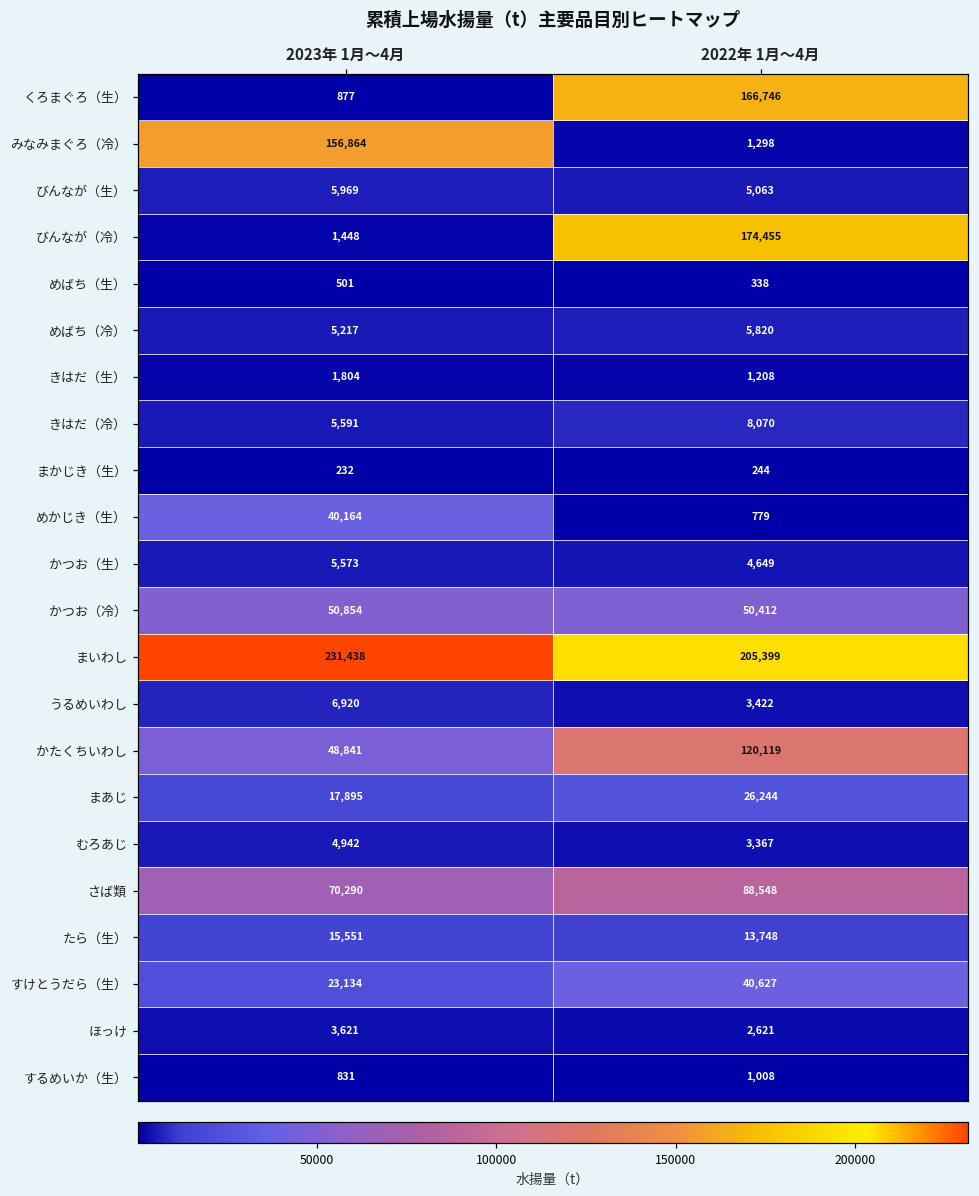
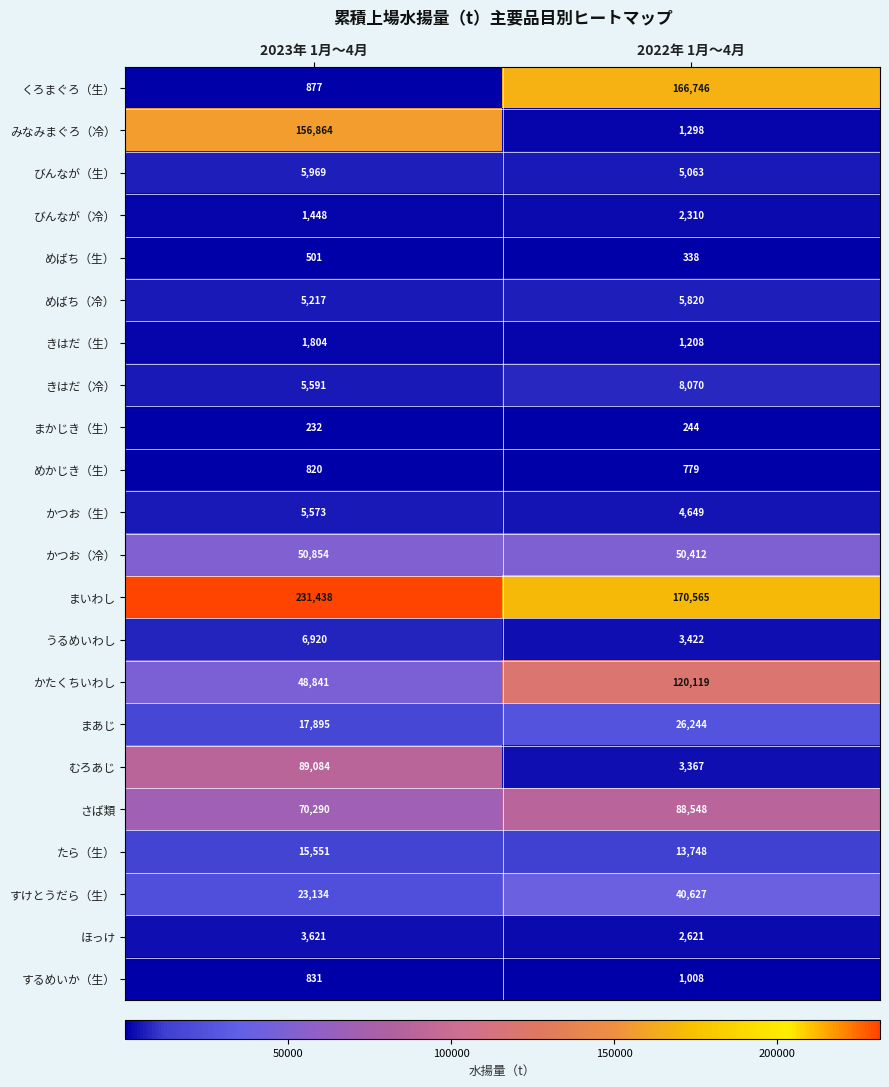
  {
    "くろまぐろ（生）": {
      "2023年 1月～4月": "877",
      "2022年 1月～4月": "166,746"
    },
    "みなみまぐろ（冷）": {
      "2023年 1月～4月": "156,864",
      "2022年 1月～4月": "1,298"
    },
    "びんなが（生）": {
      "2023年 1月～4月": "5,969",
      "2022年 1月～4月": "5,063"
    },
    "びんなが（冷）": {
      "2023年 1月～4月": "1,448",
-     "2022年 1月～4月": "174,455"
+     "2022年 1月～4月": "2,310"
    },
    "めばち（生）": {
      "2023年 1月～4月": "501",
      "2022年 1月～4月": "338"
    },
    "めばち（冷）": {
      "2023年 1月～4月": "5,217",
      "2022年 1月～4月": "5,820"
    },
    "きはだ（生）": {
      "2023年 1月～4月": "1,804",
      "2022年 1月～4月": "1,208"
    },
    "きはだ（冷）": {
      "2023年 1月～4月": "5,591",
      "2022年 1月～4月": "8,070"
    },
    "まかじき（生）": {
      "2023年 1月～4月": "232",
      "2022年 1月～4月": "244"
    },
    "めかじき（生）": {
-     "2023年 1月～4月": "40,164",
+     "2023年 1月～4月": "820",
      "2022年 1月～4月": "779"
    },
    "かつお（生）": {
      "2023年 1月～4月": "5,573",
      "2022年 1月～4月": "4,649"
    },
    "かつお（冷）": {
      "2023年 1月～4月": "50,854",
      "2022年 1月～4月": "50,412"
    },
    "まいわし": {
      "2023年 1月～4月": "231,438",
-     "2022年 1月～4月": "205,399"
+     "2022年 1月～4月": "170,565"
    },
    "うるめいわし": {
      "2023年 1月～4月": "6,920",
      "2022年 1月～4月": "3,422"
    },
    "かたくちいわし": {
      "2023年 1月～4月": "48,841",
      "2022年 1月～4月": "120,119"
    },
    "まあじ": {
      "2023年 1月～4月": "17,895",
      "2022年 1月～4月": "26,244"
    },
    "むろあじ": {
-     "2023年 1月～4月": "4,942",
+     "2023年 1月～4月": "89,084",
      "2022年 1月～4月": "3,367"
    },
    "さば類": {
      "2023年 1月～4月": "70,290",
      "2022年 1月～4月": "88,548"
    },
    "たら（生）": {
      "2023年 1月～4月": "15,551",
      "2022年 1月～4月": "13,748"
    },
    "すけとうだら（生）": {
      "2023年 1月～4月": "23,134",
      "2022年 1月～4月": "40,627"
    },
    "ほっけ": {
      "2023年 1月～4月": "3,621",
      "2022年 1月～4月": "2,621"
    },
    "するめいか（生）": {
      "2023年 1月～4月": "831",
      "2022年 1月～4月": "1,008"
    }
  }
